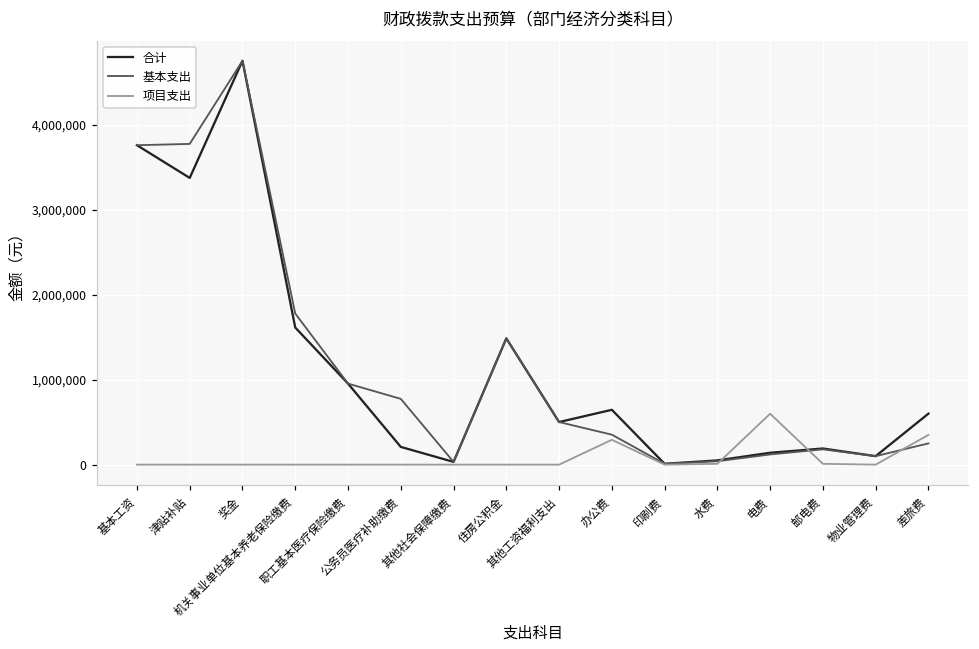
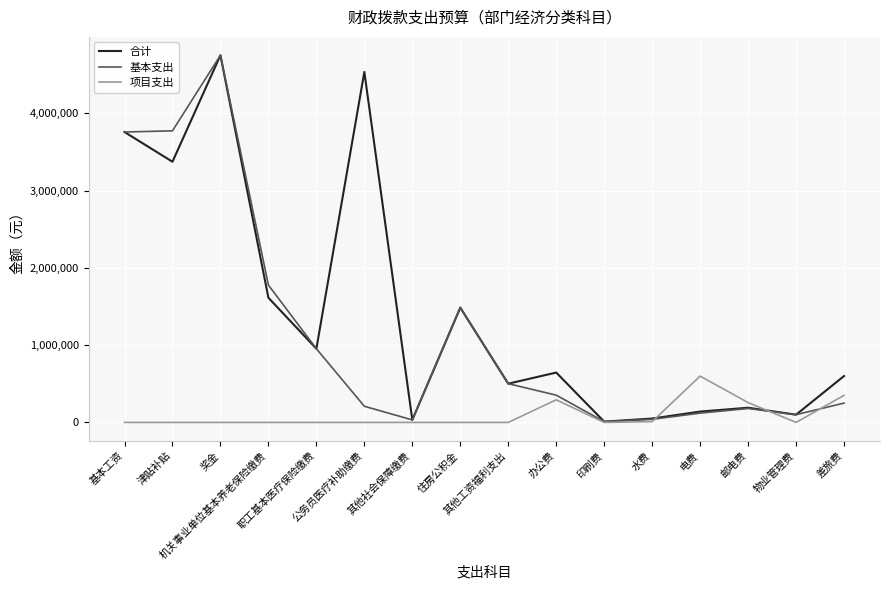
  {
    "合计": {
      "津贴补贴": "3,400,000",
      "机关事业单位基本养老保险缴费": "1,600,000",
-     "公务员医疗补助缴费": "200,000",
+     "公务员医疗补助缴费": "4,500,000",
      "办公费": "600,000",
      "差旅费": "600,000"
    },
    "基本支出": {
      "津贴补贴": "3,800,000",
      "机关事业单位基本养老保险缴费": "1,800,000",
-     "公务员医疗补助缴费": "800,000",
+     "公务员医疗补助缴费": "200,000",
      "办公费": "400,000",
      "差旅费": "300,000"
    },
    "项目支出": {
      "基本工资": "0",
      "津贴补贴": "0",
      "奖金": "0",
      "机关事业单位基本养老保险缴费": "0",
      "职工基本医疗保险缴费": "0",
      "公务员医疗补助缴费": "0",
      "住房公积金": "0",
      "其他工资福利支出": "0",
      "办公费": "300,000",
      "电费": "600,000",
-     "邮电费": "0",
+     "邮电费": "300,000",
      "物业管理费": "0",
      "差旅费": "400,000"
    }
  }
